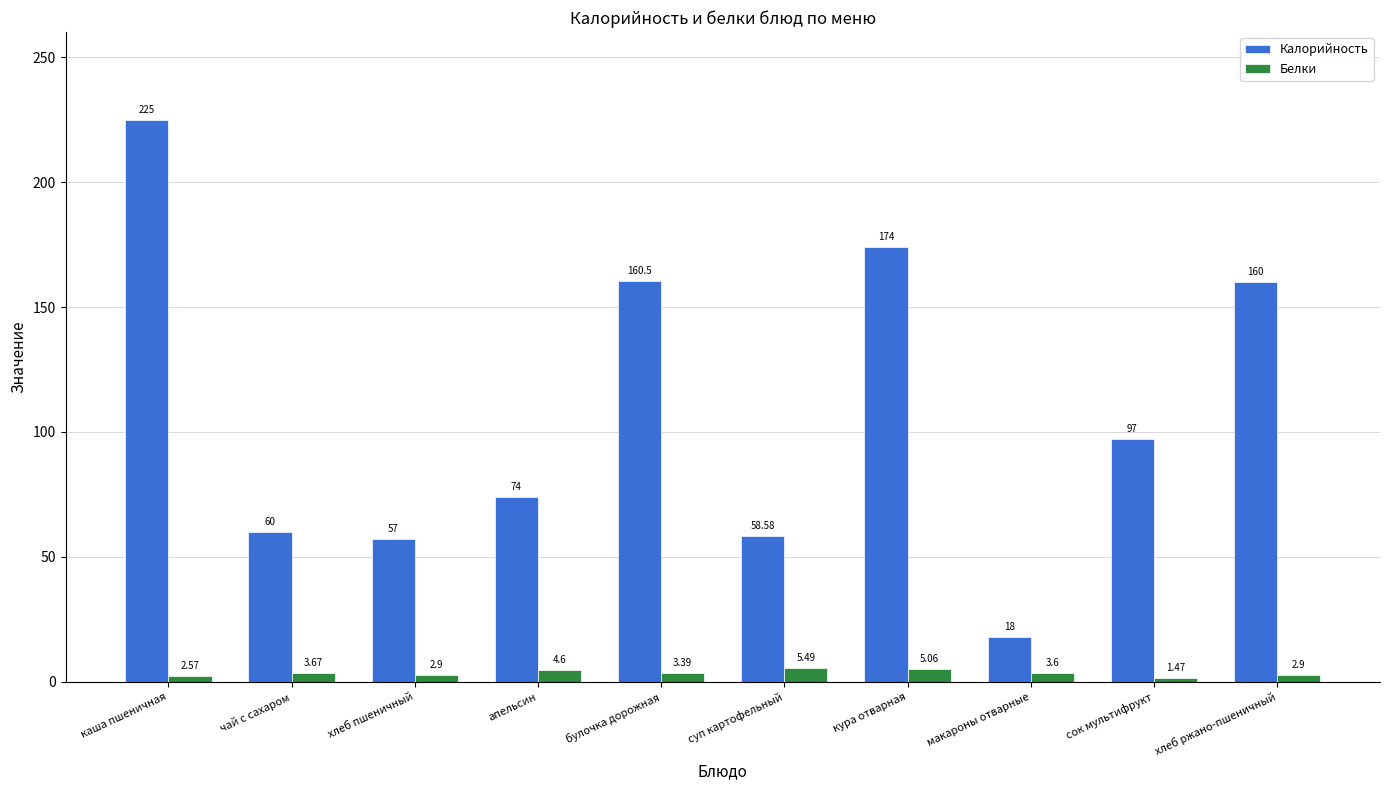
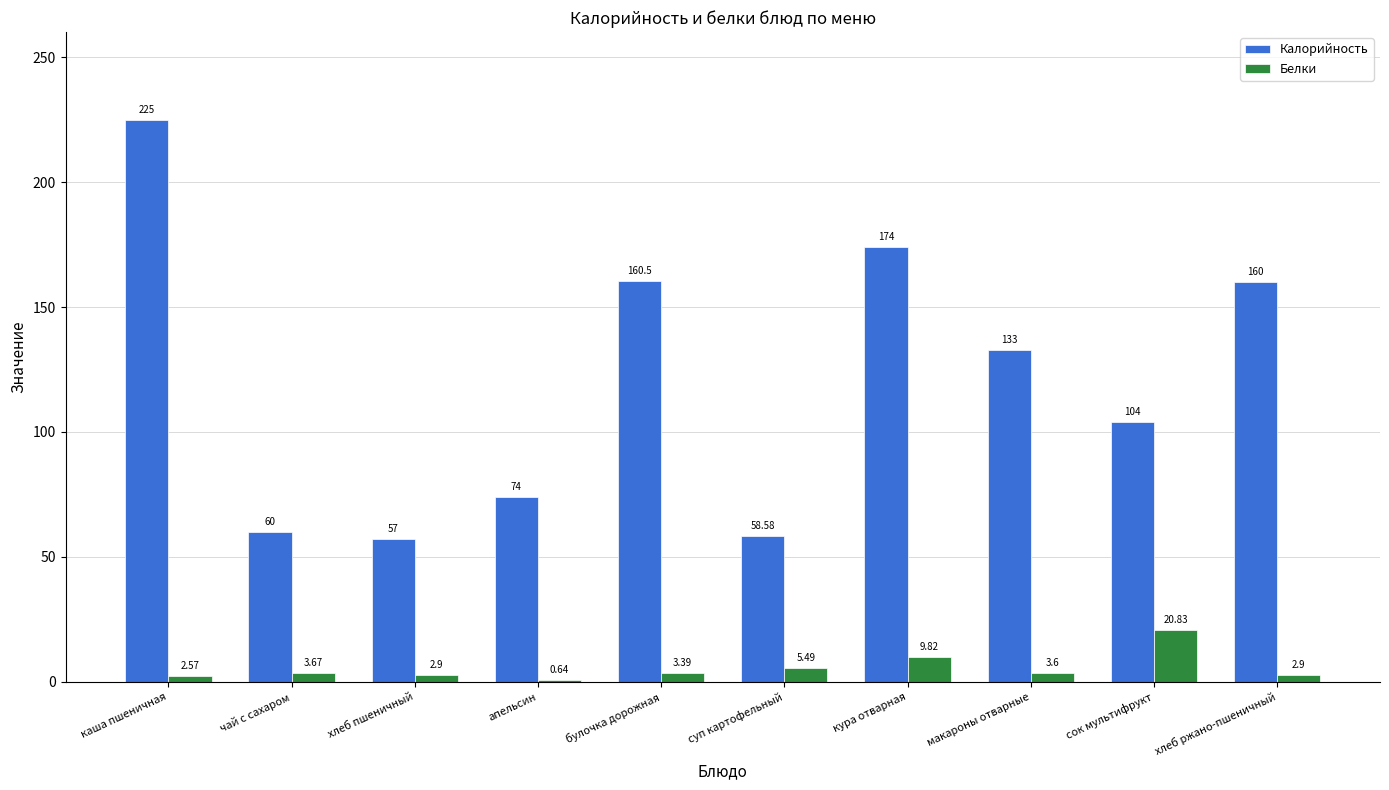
  {
    "Калорийность": {
      "каша пшеничная": 225,
      "чай с сахаром": 60,
      "хлеб пшеничный": 57,
      "апельсин": 74,
      "булочка дорожная": 160.5,
      "суп картофельный": 58.58,
      "кура отварная": 174,
-     "макароны отварные": 18,
-     "сок мультифрукт": 97,
+     "макароны отварные": 133,
+     "сок мультифрукт": 104,
      "хлеб ржано-пшеничный": 160
    },
    "Белки": {
      "каша пшеничная": 2.57,
      "чай с сахаром": 3.67,
      "хлеб пшеничный": 2.9,
-     "апельсин": 4.6,
+     "апельсин": 0.64,
      "булочка дорожная": 3.39,
      "суп картофельный": 5.49,
-     "кура отварная": 5.06,
+     "кура отварная": 9.82,
      "макароны отварные": 3.6,
-     "сок мультифрукт": 1.47,
+     "сок мультифрукт": 20.83,
      "хлеб ржано-пшеничный": 2.9
    }
  }
